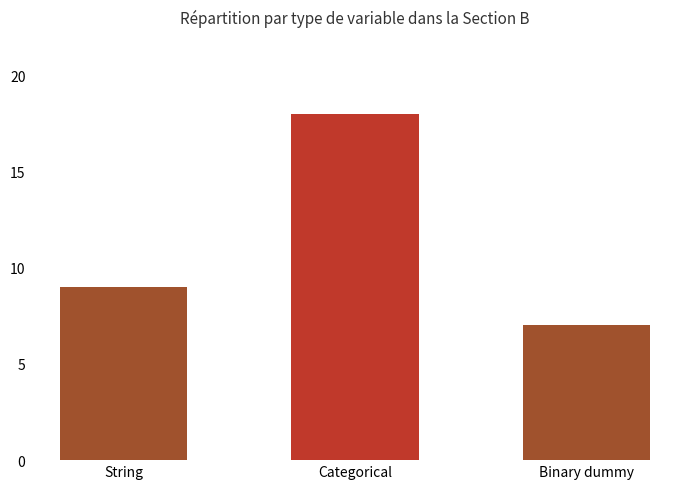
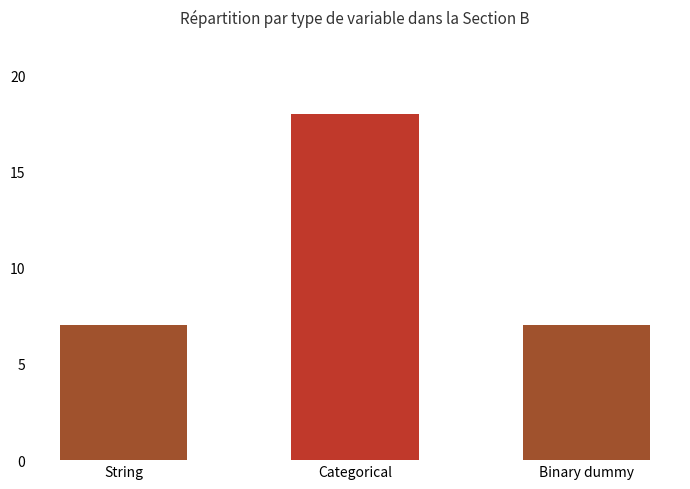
  {
-   "String": 9,
+   "String": 7,
    "Categorical": 18,
    "Binary dummy": 7
  }
